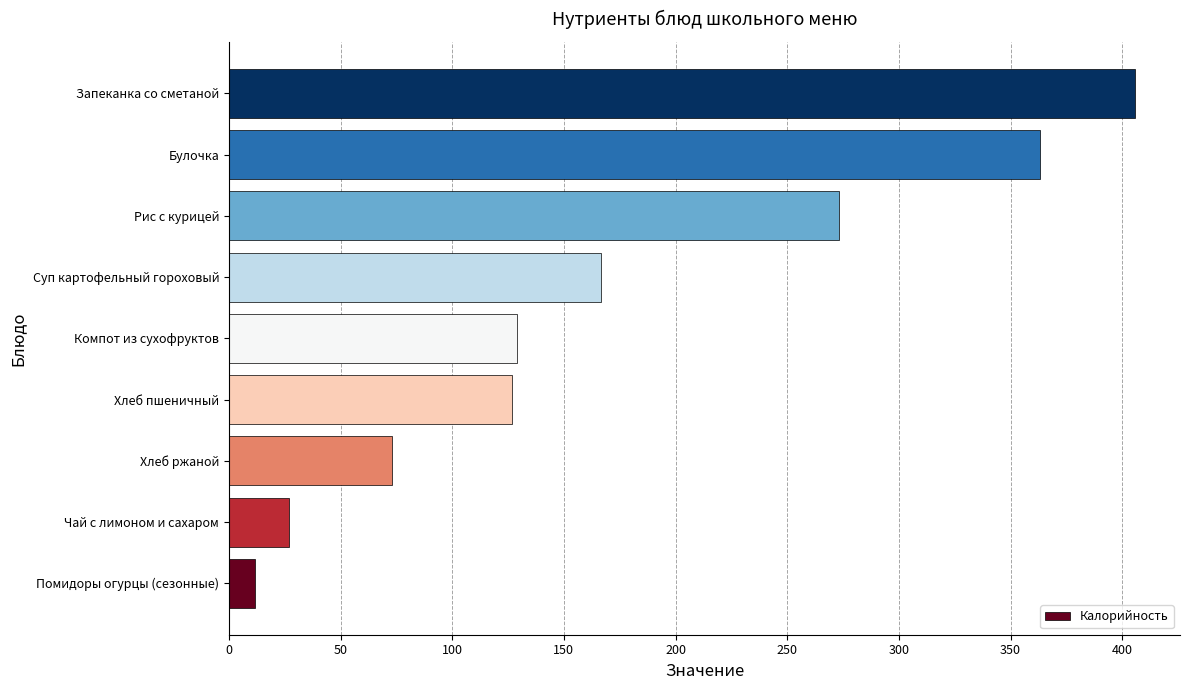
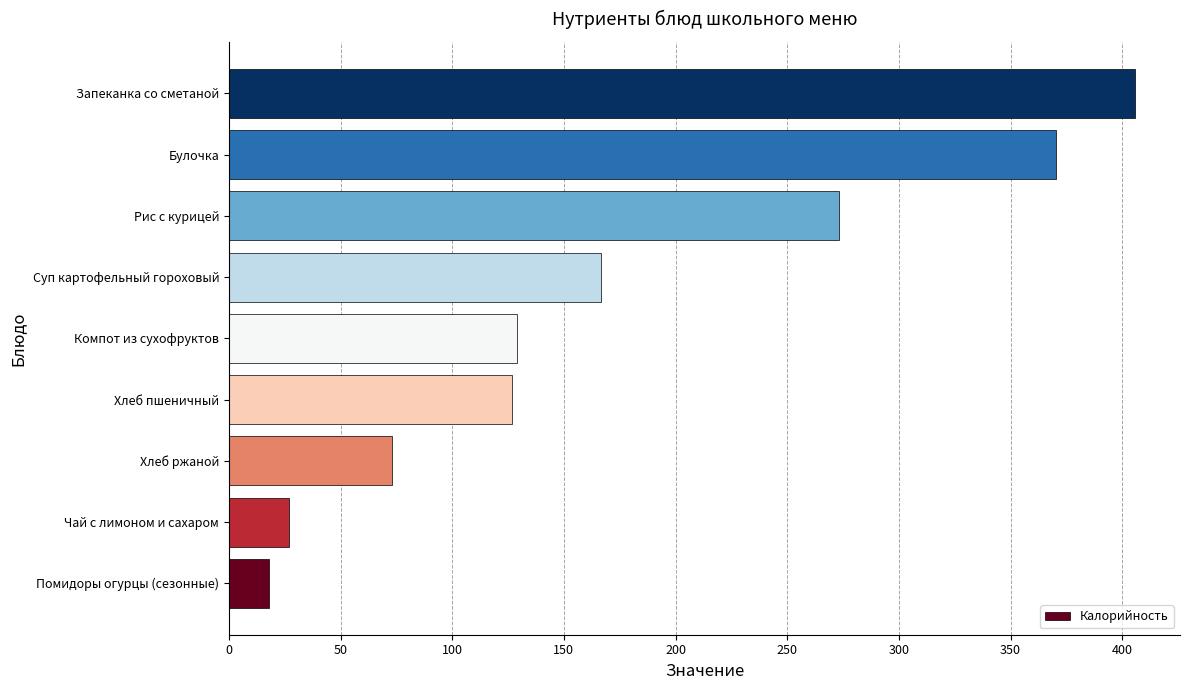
  {
    "Запеканка со сметаной": 406,
-   "Булочка": 363,
+   "Булочка": 370,
    "Рис с курицей": 273,
    "Суп картофельный гороховый": 166,
    "Компот из сухофруктов": 129,
    "Хлеб пшеничный": 127,
    "Хлеб ржаной": 73,
    "Чай с лимоном и сахаром": 27,
-   "Помидоры огурцы (сезонные)": 12
+   "Помидоры огурцы (сезонные)": 18
  }
